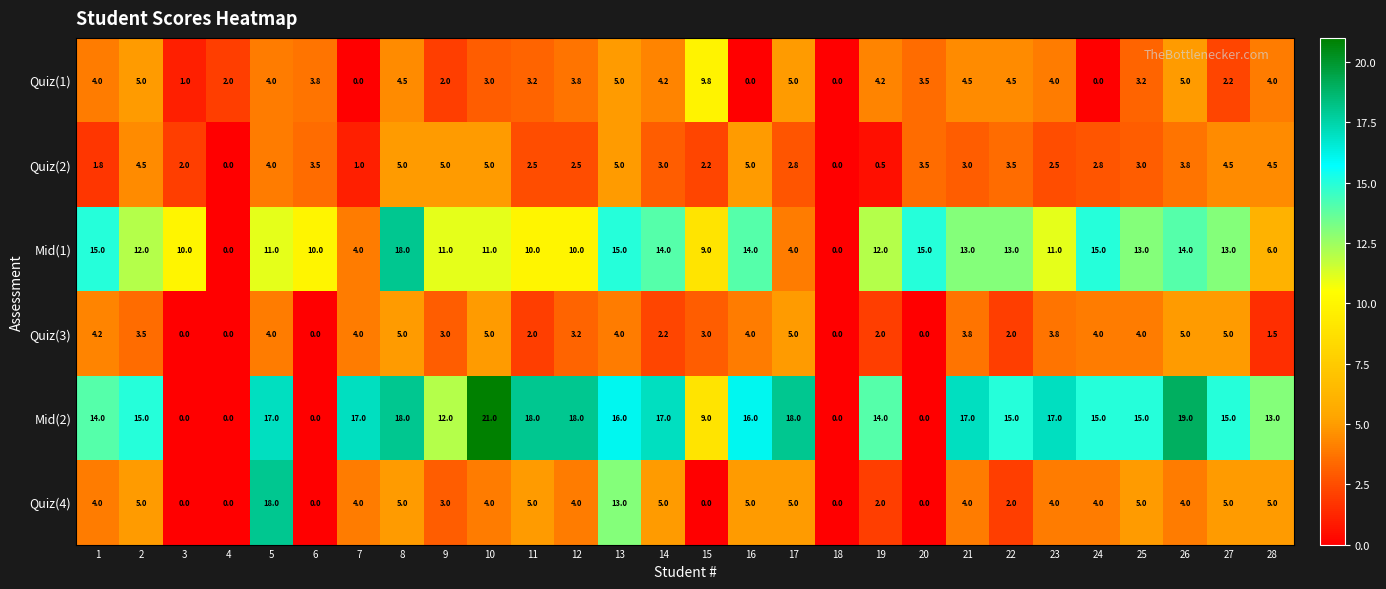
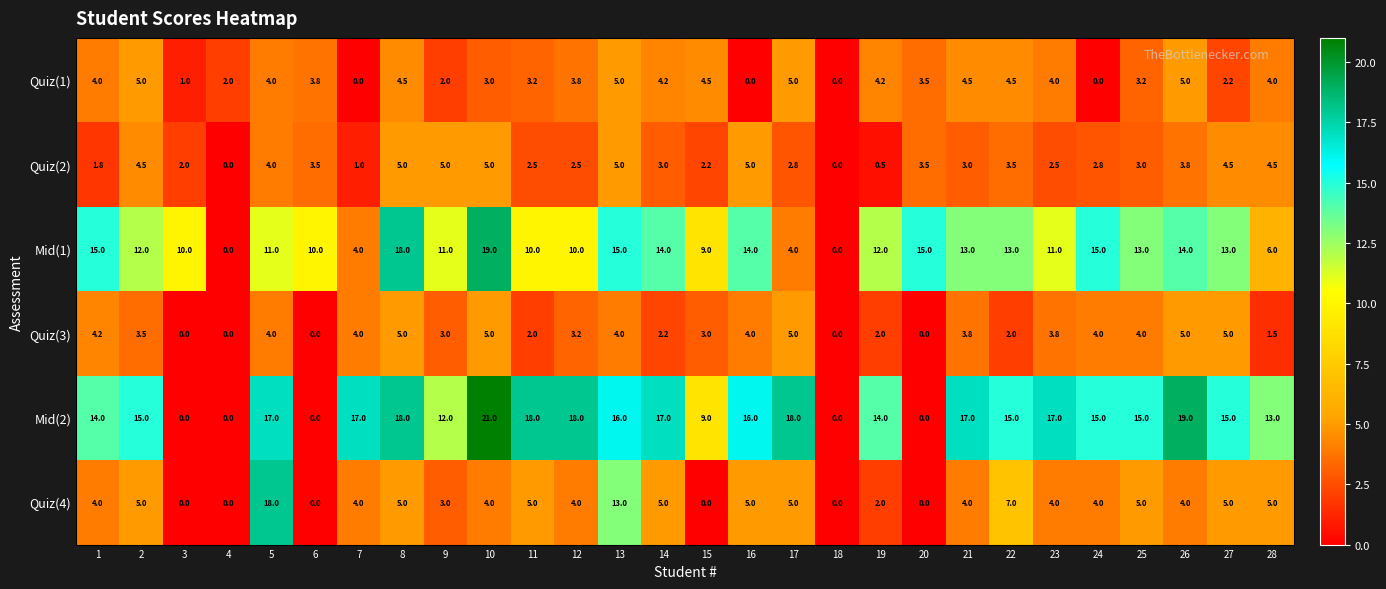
  {
    "Quiz(1)": {
      "1": 4.0,
      "2": 5.0,
      "3": 1.0,
      "4": 2.0,
      "5": 4.0,
      "6": 3.8,
      "7": 0.0,
      "8": 4.5,
      "9": 2.0,
      "10": 3.0,
      "11": 3.2,
      "12": 3.8,
      "13": 5.0,
      "14": 4.2,
-     "15": 9.8,
+     "15": 4.5,
      "16": 0.0,
      "17": 5.0,
      "18": 0.0,
      "19": 4.2,
      "20": 3.5,
      "21": 4.5,
      "22": 4.5,
      "23": 4.0,
      "24": 0.0,
      "25": 3.2,
      "27": 2.2,
      "28": 4.0
    },
    "Quiz(2)": {
      "1": 1.8,
      "2": 4.5,
      "3": 2.0,
      "4": 0.0,
      "5": 4.0,
      "6": 3.5,
      "7": 1.0,
      "8": 5.0,
      "9": 5.0,
      "10": 5.0,
      "11": 2.5,
      "12": 2.5,
      "13": 5.0,
      "14": 3.0,
      "15": 2.2,
      "16": 5.0,
      "17": 2.8,
      "18": 0.0,
      "19": 0.5,
      "20": 3.5,
      "21": 3.0,
      "22": 3.5,
      "23": 2.5,
      "24": 2.8,
      "25": 3.0,
      "26": 3.8,
      "27": 4.5,
      "28": 4.5
    },
    "Mid(1)": {
      "1": 15.0,
      "2": 12.0,
      "3": 10.0,
      "4": 0.0,
      "5": 11.0,
      "6": 10.0,
      "7": 4.0,
      "8": 18.0,
      "9": 11.0,
-     "10": 11.0,
+     "10": 19.0,
      "11": 10.0,
      "12": 10.0,
      "13": 15.0,
      "14": 14.0,
      "15": 9.0,
      "16": 14.0,
      "17": 4.0,
      "18": 0.0,
      "19": 12.0,
      "20": 15.0,
      "21": 13.0,
      "22": 13.0,
      "23": 11.0,
      "24": 15.0,
      "25": 13.0,
      "26": 14.0,
      "27": 13.0,
      "28": 6.0
    },
    "Quiz(3)": {
      "1": 4.2,
      "2": 3.5,
      "3": 0.0,
      "4": 0.0,
      "5": 4.0,
      "6": 0.0,
      "7": 4.0,
      "8": 5.0,
      "9": 3.0,
      "10": 5.0,
      "11": 2.0,
      "12": 3.2,
      "13": 4.0,
      "14": 2.2,
      "15": 3.0,
      "16": 4.0,
      "17": 5.0,
      "18": 0.0,
      "19": 2.0,
      "20": 0.0,
      "21": 3.8,
      "22": 2.0,
      "23": 3.8,
      "24": 4.0,
      "25": 4.0,
      "26": 5.0,
      "27": 5.0,
      "28": 1.5
    },
    "Mid(2)": {
      "1": 14.0,
      "2": 15.0,
      "3": 0.0,
      "4": 0.0,
      "5": 17.0,
      "6": 0.0,
      "7": 17.0,
      "8": 18.0,
      "9": 12.0,
      "10": 21.0,
      "11": 18.0,
      "12": 18.0,
      "13": 16.0,
      "14": 17.0,
      "15": 9.0,
      "16": 16.0,
      "17": 18.0,
      "18": 0.0,
      "19": 14.0,
      "20": 0.0,
      "21": 17.0,
      "22": 15.0,
      "23": 17.0,
      "24": 15.0,
      "25": 15.0,
      "26": 19.0,
      "27": 15.0,
      "28": 13.0
    },
    "Quiz(4)": {
      "1": 4.0,
      "2": 5.0,
      "3": 0.0,
      "4": 0.0,
      "5": 18.0,
      "6": 0.0,
      "7": 4.0,
      "8": 5.0,
      "9": 3.0,
      "10": 4.0,
      "11": 5.0,
      "12": 4.0,
      "13": 13.0,
      "14": 5.0,
      "15": 0.0,
      "16": 5.0,
      "17": 5.0,
      "18": 0.0,
      "19": 2.0,
      "20": 0.0,
      "21": 4.0,
-     "22": 2.0,
+     "22": 7.0,
      "23": 4.0,
      "24": 4.0,
      "25": 5.0,
      "26": 4.0,
      "27": 5.0,
      "28": 5.0
    }
  }
